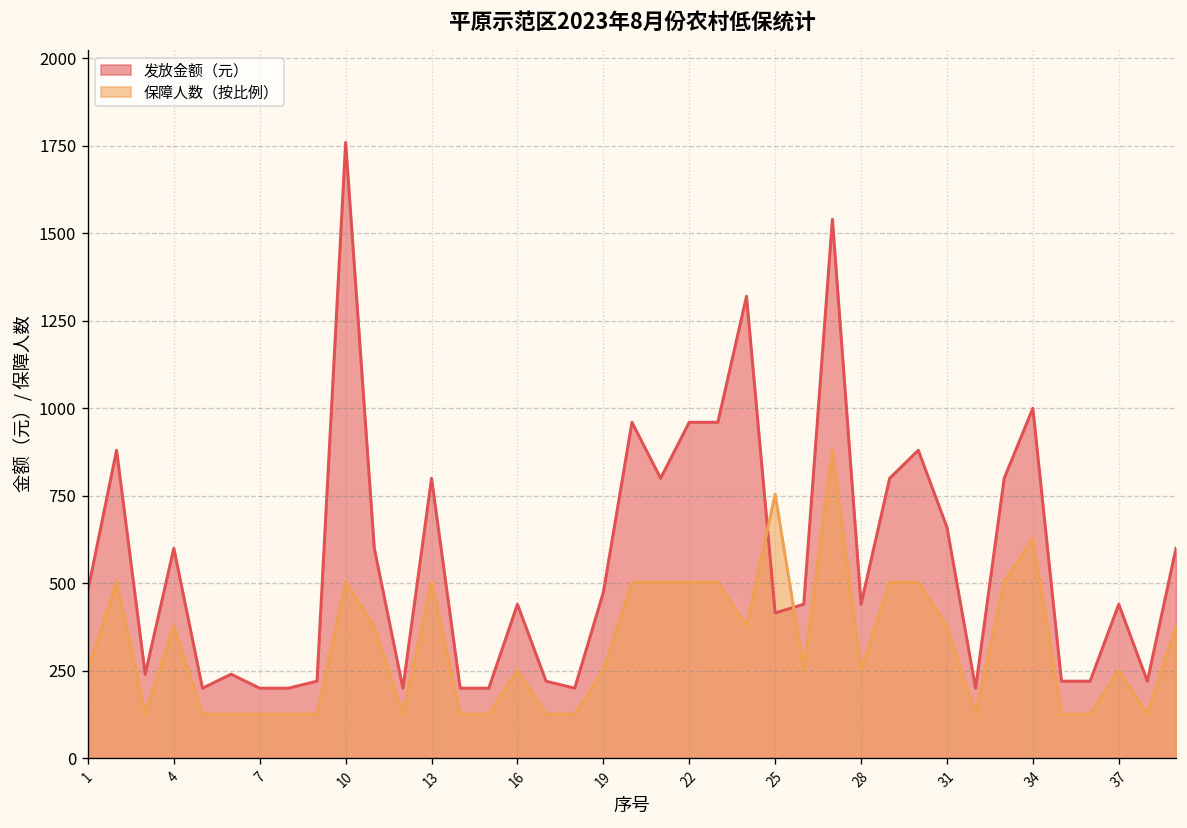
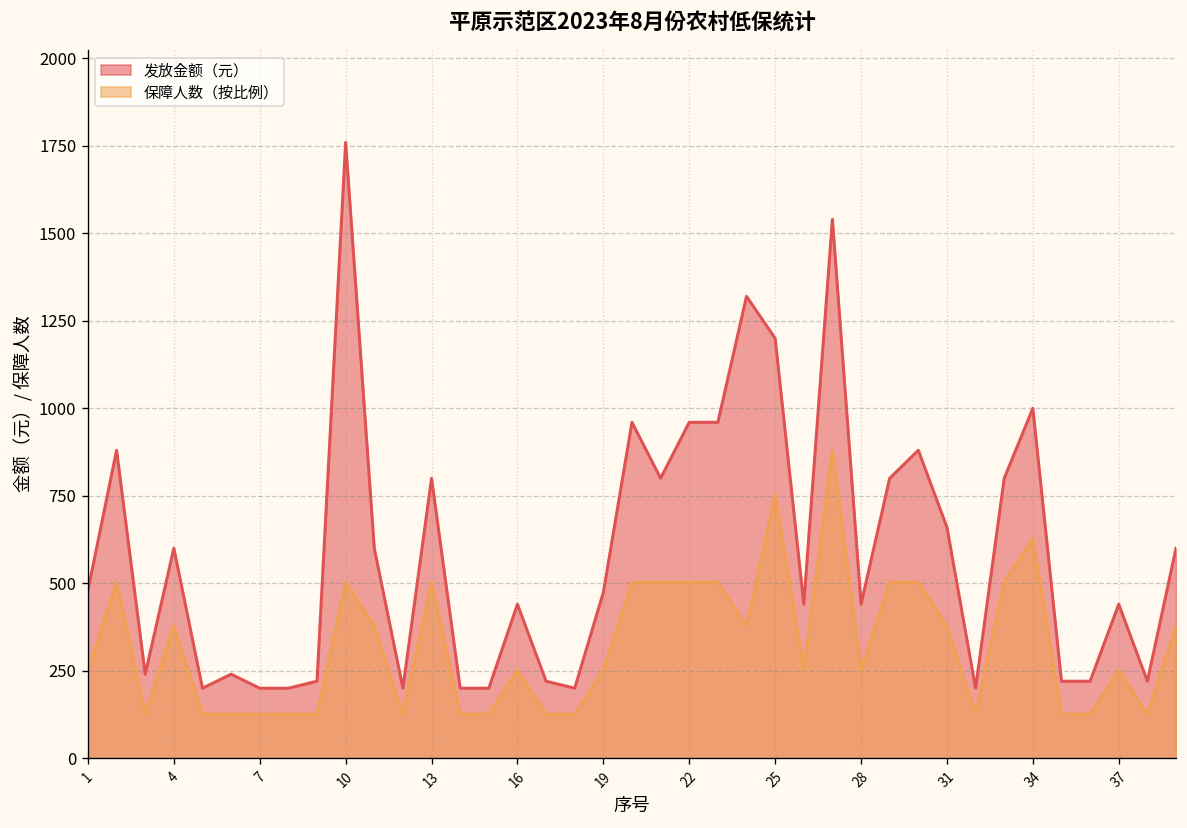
  {
    "发放金额（元）": {
      "1": 480,
      "4": 600,
      "7": 200,
      "10": 1760,
      "13": 800,
      "16": 440,
      "19": 470,
      "22": 960,
-     "25": 420,
+     "25": 1200,
      "28": 440,
      "31": 660,
      "34": 1000,
      "37": 440
    },
    "保障人数（按比例）": {
      "1": 250,
      "4": 380,
      "7": 130,
      "10": 500,
      "13": 500,
      "16": 250,
      "19": 250,
      "22": 500,
      "25": 750,
      "28": 250,
      "31": 380,
      "34": 630,
      "37": 250
    }
  }
